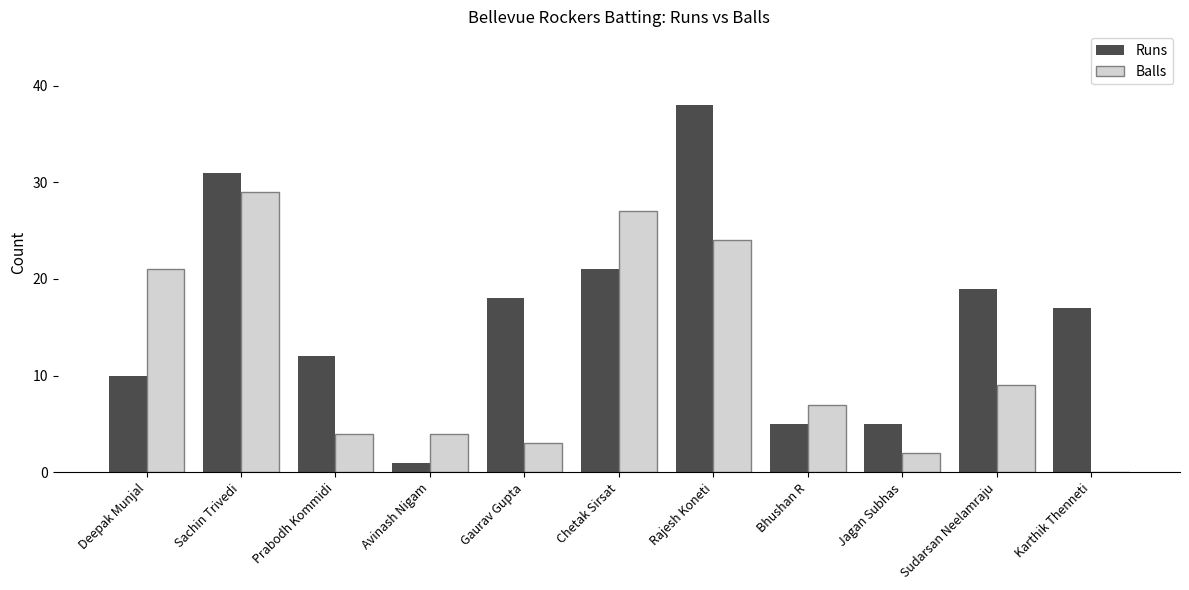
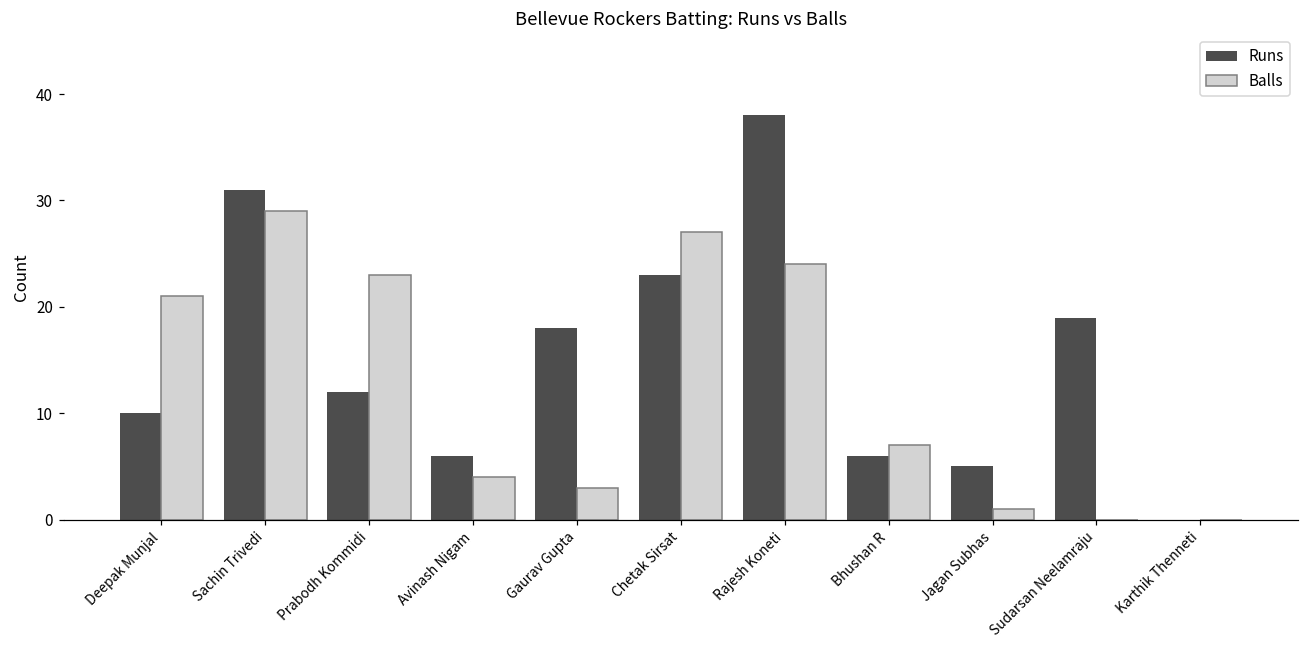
  {
    "Runs": {
      "Deepak Munjal": 10,
      "Sachin Trivedi": 31,
      "Prabodh Kommidi": 12,
-     "Avinash Nigam": 1,
+     "Avinash Nigam": 6,
      "Gaurav Gupta": 18,
-     "Chetak Sirsat": 21,
+     "Chetak Sirsat": 23,
      "Rajesh Koneti": 38,
-     "Bhushan R": 5,
+     "Bhushan R": 6,
      "Jagan Subhas": 5,
      "Sudarsan Neelamraju": 19,
-     "Karthik Thenneti": 17
+     "Karthik Thenneti": 0
    },
    "Balls": {
      "Deepak Munjal": 21,
      "Sachin Trivedi": 29,
-     "Prabodh Kommidi": 4,
+     "Prabodh Kommidi": 23,
      "Avinash Nigam": 4,
      "Gaurav Gupta": 3,
      "Chetak Sirsat": 27,
      "Rajesh Koneti": 24,
      "Bhushan R": 7,
-     "Jagan Subhas": 2,
-     "Sudarsan Neelamraju": 9,
+     "Jagan Subhas": 1,
+     "Sudarsan Neelamraju": 0,
      "Karthik Thenneti": 0
    }
  }
